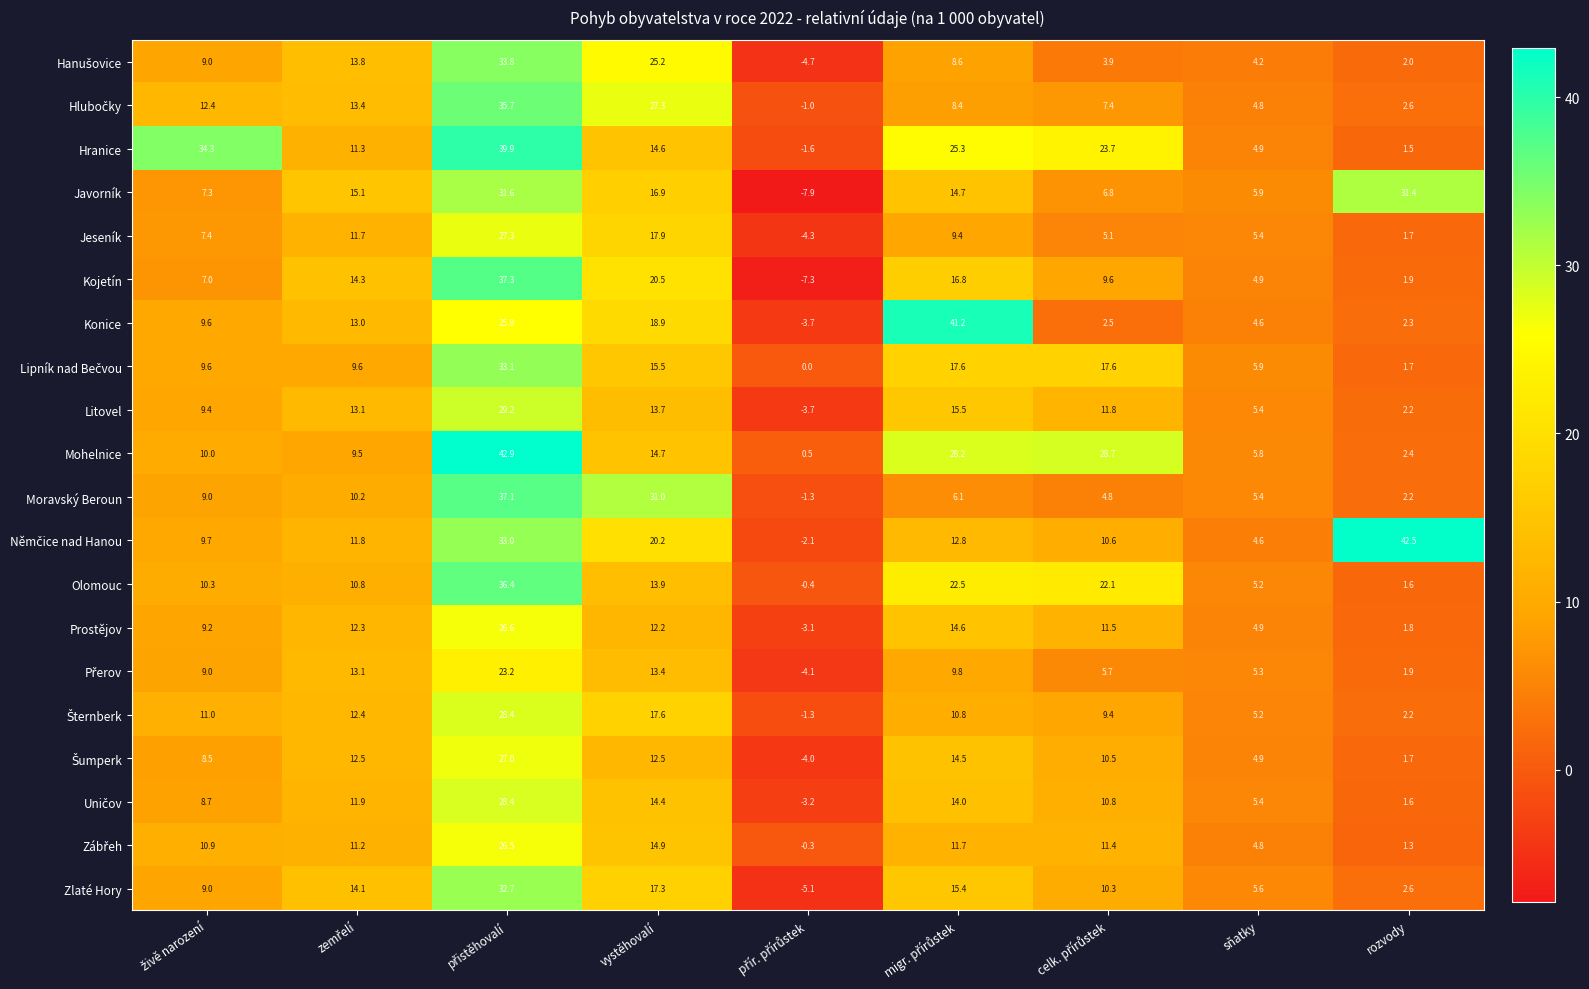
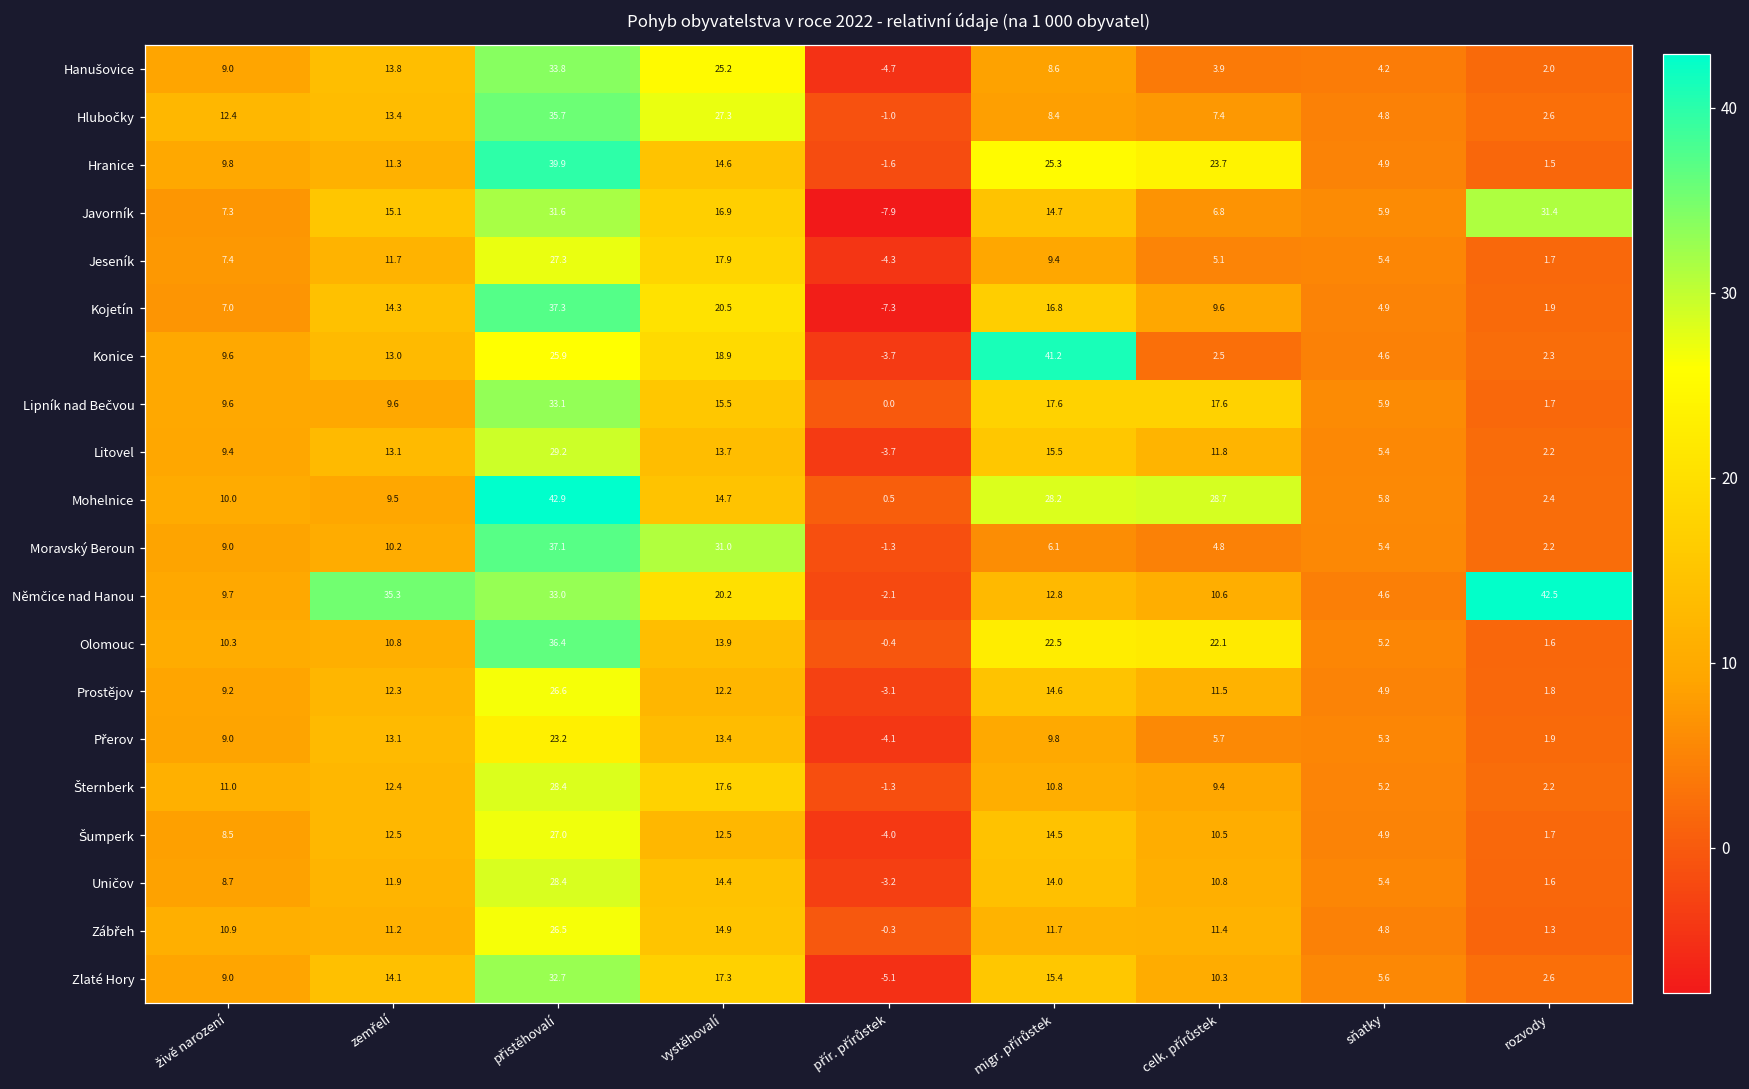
  {
    "Hanušovice": {
      "živě narození": 9.0,
      "zemřelí": 13.8,
      "přistěhovalí": 33.8,
      "vystěhovalí": 25.2,
      "přír. přírůstek": -4.7,
      "migr. přírůstek": 8.6,
      "celk. přírůstek": 3.9,
      "sňatky": 4.2,
      "rozvody": 2.0
    },
    "Hlubočky": {
      "živě narození": 12.4,
      "zemřelí": 13.4,
      "přistěhovalí": 35.7,
      "vystěhovalí": 27.3,
      "přír. přírůstek": -1.0,
      "migr. přírůstek": 8.4,
      "celk. přírůstek": 7.4,
      "sňatky": 4.8,
      "rozvody": 2.6
    },
    "Hranice": {
-     "živě narození": 34.3,
+     "živě narození": 9.8,
      "zemřelí": 11.3,
      "přistěhovalí": 39.9,
      "vystěhovalí": 14.6,
      "přír. přírůstek": -1.6,
      "migr. přírůstek": 25.3,
      "celk. přírůstek": 23.7,
      "sňatky": 4.9,
      "rozvody": 1.5
    },
    "Javorník": {
      "živě narození": 7.3,
      "zemřelí": 15.1,
      "přistěhovalí": 31.6,
      "vystěhovalí": 16.9,
      "přír. přírůstek": -7.9,
      "migr. přírůstek": 14.7,
      "celk. přírůstek": 6.8,
      "sňatky": 5.9,
      "rozvody": 31.4
    },
    "Jeseník": {
      "živě narození": 7.4,
      "zemřelí": 11.7,
      "přistěhovalí": 27.3,
      "vystěhovalí": 17.9,
      "přír. přírůstek": -4.3,
      "migr. přírůstek": 9.4,
      "celk. přírůstek": 5.1,
      "sňatky": 5.4,
      "rozvody": 1.7
    },
    "Kojetín": {
      "živě narození": 7.0,
      "zemřelí": 14.3,
      "přistěhovalí": 37.3,
      "vystěhovalí": 20.5,
      "přír. přírůstek": -7.3,
      "migr. přírůstek": 16.8,
      "celk. přírůstek": 9.6,
      "sňatky": 4.9,
      "rozvody": 1.9
    },
    "Konice": {
      "živě narození": 9.6,
      "zemřelí": 13.0,
      "přistěhovalí": 25.9,
      "vystěhovalí": 18.9,
      "přír. přírůstek": -3.7,
      "migr. přírůstek": 41.2,
      "celk. přírůstek": 2.5,
      "sňatky": 4.6,
      "rozvody": 2.3
    },
    "Lipník nad Bečvou": {
      "živě narození": 9.6,
      "zemřelí": 9.6,
      "přistěhovalí": 33.1,
      "vystěhovalí": 15.5,
      "přír. přírůstek": 0.0,
      "migr. přírůstek": 17.6,
      "celk. přírůstek": 17.6,
      "sňatky": 5.9,
      "rozvody": 1.7
    },
    "Litovel": {
      "živě narození": 9.4,
      "zemřelí": 13.1,
      "přistěhovalí": 29.2,
      "vystěhovalí": 13.7,
      "přír. přírůstek": -3.7,
      "migr. přírůstek": 15.5,
      "celk. přírůstek": 11.8,
      "sňatky": 5.4,
      "rozvody": 2.2
    },
    "Mohelnice": {
      "živě narození": 10.0,
      "zemřelí": 9.5,
      "přistěhovalí": 42.9,
      "vystěhovalí": 14.7,
      "přír. přírůstek": 0.5,
      "migr. přírůstek": 28.2,
      "celk. přírůstek": 28.7,
      "sňatky": 5.8,
      "rozvody": 2.4
    },
    "Moravský Beroun": {
      "živě narození": 9.0,
      "zemřelí": 10.2,
      "přistěhovalí": 37.1,
      "vystěhovalí": 31.0,
      "přír. přírůstek": -1.3,
      "migr. přírůstek": 6.1,
      "celk. přírůstek": 4.8,
      "sňatky": 5.4,
      "rozvody": 2.2
    },
    "Němčice nad Hanou": {
      "živě narození": 9.7,
-     "zemřelí": 11.8,
+     "zemřelí": 35.3,
      "přistěhovalí": 33.0,
      "vystěhovalí": 20.2,
      "přír. přírůstek": -2.1,
      "migr. přírůstek": 12.8,
      "celk. přírůstek": 10.6,
      "sňatky": 4.6,
      "rozvody": 42.5
    },
    "Olomouc": {
      "živě narození": 10.3,
      "zemřelí": 10.8,
      "přistěhovalí": 36.4,
      "vystěhovalí": 13.9,
      "přír. přírůstek": -0.4,
      "migr. přírůstek": 22.5,
      "celk. přírůstek": 22.1,
      "sňatky": 5.2,
      "rozvody": 1.6
    },
    "Prostějov": {
      "živě narození": 9.2,
      "zemřelí": 12.3,
      "přistěhovalí": 26.6,
      "vystěhovalí": 12.2,
      "přír. přírůstek": -3.1,
      "migr. přírůstek": 14.6,
      "celk. přírůstek": 11.5,
      "sňatky": 4.9,
      "rozvody": 1.8
    },
    "Přerov": {
      "živě narození": 9.0,
      "zemřelí": 13.1,
      "přistěhovalí": 23.2,
      "vystěhovalí": 13.4,
      "přír. přírůstek": -4.1,
      "migr. přírůstek": 9.8,
      "celk. přírůstek": 5.7,
      "sňatky": 5.3,
      "rozvody": 1.9
    },
    "Šternberk": {
      "živě narození": 11.0,
      "zemřelí": 12.4,
      "přistěhovalí": 28.4,
      "vystěhovalí": 17.6,
      "přír. přírůstek": -1.3,
      "migr. přírůstek": 10.8,
      "celk. přírůstek": 9.4,
      "sňatky": 5.2,
      "rozvody": 2.2
    },
    "Šumperk": {
      "živě narození": 8.5,
      "zemřelí": 12.5,
      "přistěhovalí": 27.0,
      "vystěhovalí": 12.5,
      "přír. přírůstek": -4.0,
      "migr. přírůstek": 14.5,
      "celk. přírůstek": 10.5,
      "sňatky": 4.9,
      "rozvody": 1.7
    },
    "Uničov": {
      "živě narození": 8.7,
      "zemřelí": 11.9,
      "přistěhovalí": 28.4,
      "vystěhovalí": 14.4,
      "přír. přírůstek": -3.2,
      "migr. přírůstek": 14.0,
      "celk. přírůstek": 10.8,
      "sňatky": 5.4,
      "rozvody": 1.6
    },
    "Zábřeh": {
      "živě narození": 10.9,
      "zemřelí": 11.2,
      "přistěhovalí": 26.5,
      "vystěhovalí": 14.9,
      "přír. přírůstek": -0.3,
      "migr. přírůstek": 11.7,
      "celk. přírůstek": 11.4,
      "sňatky": 4.8,
      "rozvody": 1.3
    },
    "Zlaté Hory": {
      "živě narození": 9.0,
      "zemřelí": 14.1,
      "přistěhovalí": 32.7,
      "vystěhovalí": 17.3,
      "přír. přírůstek": -5.1,
      "migr. přírůstek": 15.4,
      "celk. přírůstek": 10.3,
      "sňatky": 5.6,
      "rozvody": 2.6
    }
  }
